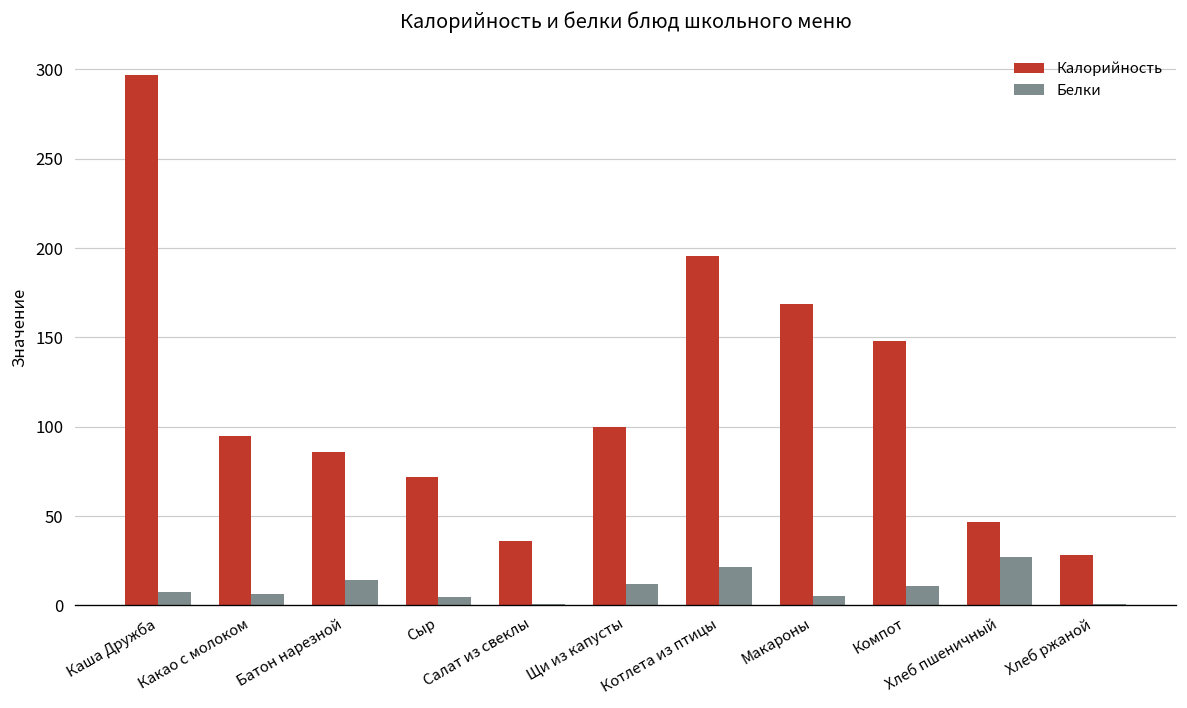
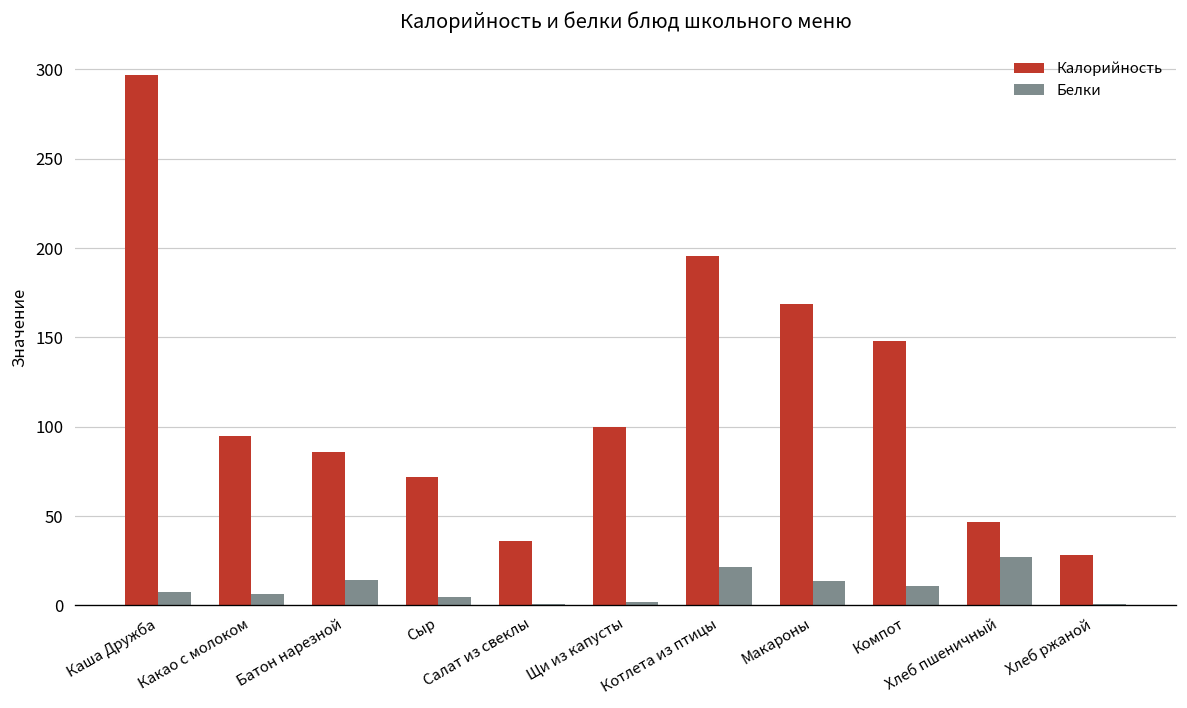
  {
    "Калорийность": {
      "Каша Дружба": 297,
      "Какао с молоком": 95,
      "Батон нарезной": 86,
      "Сыр": 72,
      "Салат из свеклы": 36,
      "Щи из капусты": 100,
      "Котлета из птицы": 195,
      "Макароны": 168,
      "Компот": 148,
      "Хлеб пшеничный": 47,
      "Хлеб ржаной": 28
    },
    "Белки": {
      "Каша Дружба": 8,
      "Какао с молоком": 7,
      "Батон нарезной": 14,
      "Сыр": 5,
-     "Щи из капусты": 12,
+     "Щи из капусты": 2,
      "Котлета из птицы": 21,
-     "Макароны": 6,
+     "Макароны": 14,
      "Компот": 11,
      "Хлеб пшеничный": 27
    }
  }
